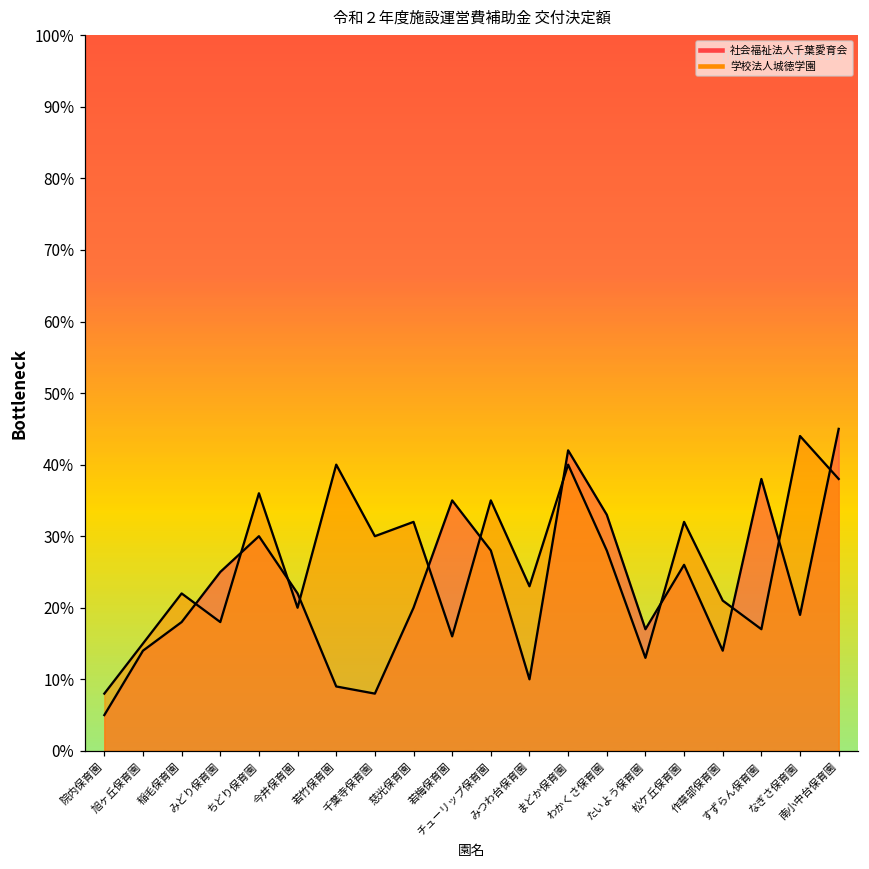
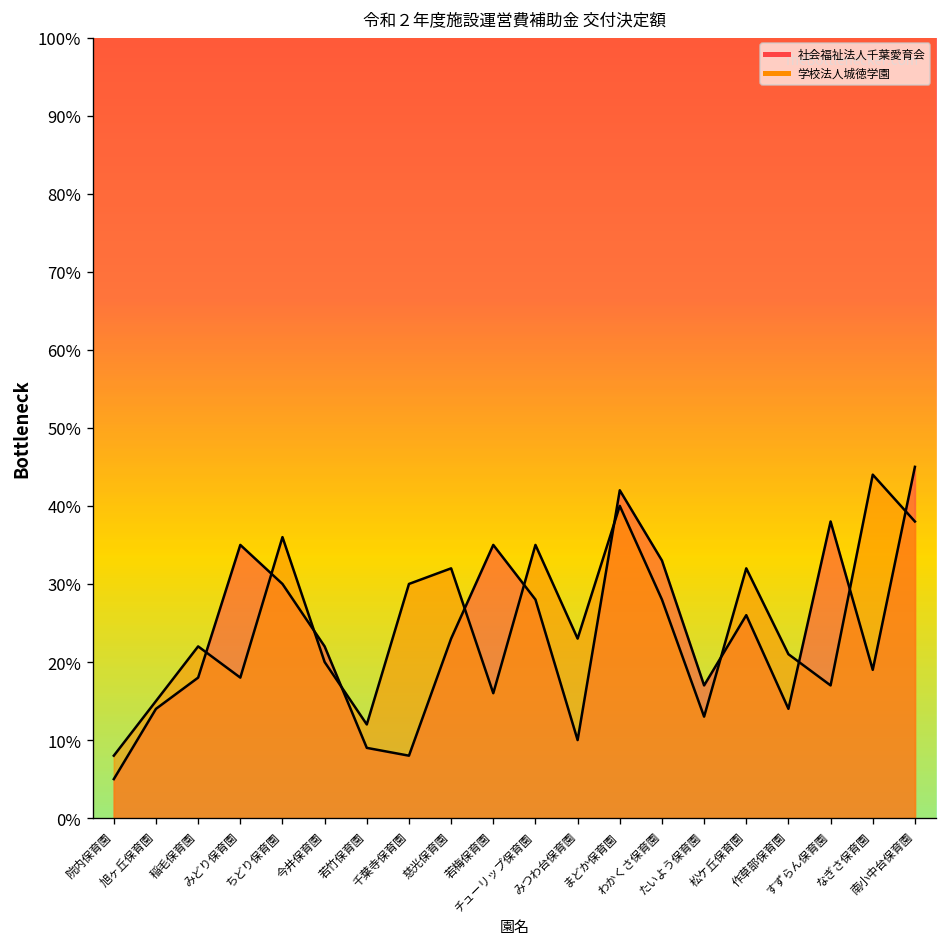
  {
    "社会福祉法人千葉愛育会": {
      "院内保育園": "5%",
      "旭ヶ丘保育園": "14%",
      "稲毛保育園": "18%",
-     "みどり保育園": "25%",
+     "みどり保育園": "35%",
      "ちどり保育園": "30%",
      "今井保育園": "22%",
      "若竹保育園": "9%",
      "千葉寺保育園": "8%",
-     "慈光保育園": "20%",
+     "慈光保育園": "23%",
      "若梅保育園": "35%",
      "チューリップ保育園": "28%",
      "みつわ台保育園": "10%",
      "まどか保育園": "42%",
      "わかくさ保育園": "33%",
      "たいよう保育園": "17%",
      "松ケ丘保育園": "26%",
      "作草部保育園": "14%",
      "すずらん保育園": "38%",
      "なぎさ保育園": "19%",
      "南小中台保育園": "45%"
    },
    "学校法人城徳学園": {
      "院内保育園": "8%",
      "旭ヶ丘保育園": "15%",
      "稲毛保育園": "22%",
      "みどり保育園": "18%",
      "ちどり保育園": "36%",
      "今井保育園": "20%",
-     "若竹保育園": "40%",
+     "若竹保育園": "12%",
      "千葉寺保育園": "30%",
      "慈光保育園": "32%",
      "若梅保育園": "16%",
      "チューリップ保育園": "35%",
      "みつわ台保育園": "23%",
      "まどか保育園": "40%",
      "わかくさ保育園": "28%",
      "たいよう保育園": "13%",
      "松ケ丘保育園": "32%",
      "作草部保育園": "21%",
      "すずらん保育園": "17%",
      "なぎさ保育園": "44%",
      "南小中台保育園": "38%"
    }
  }
